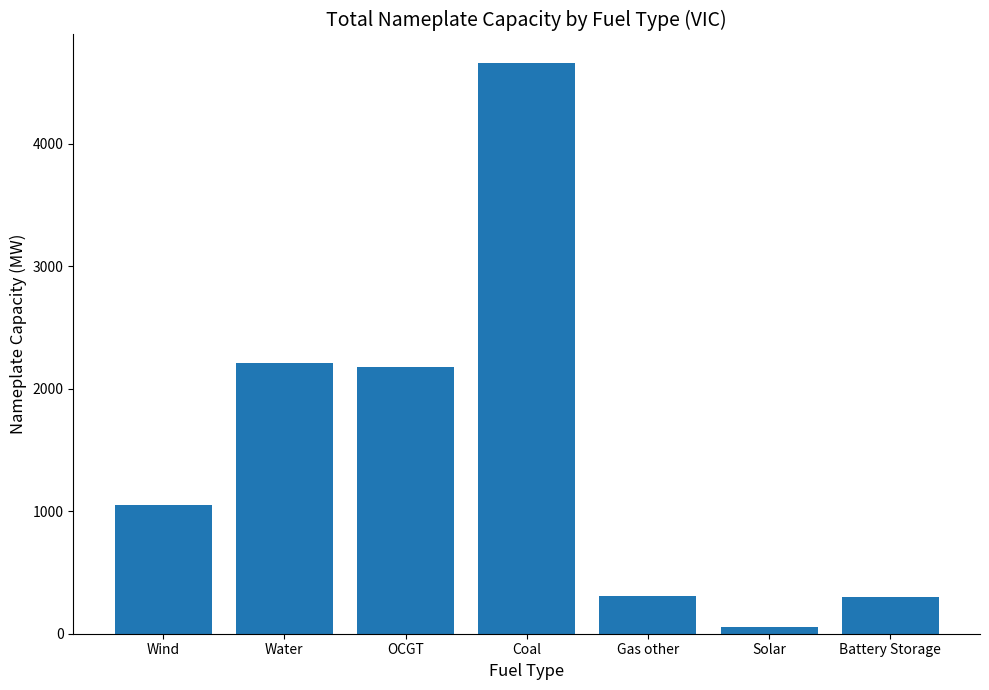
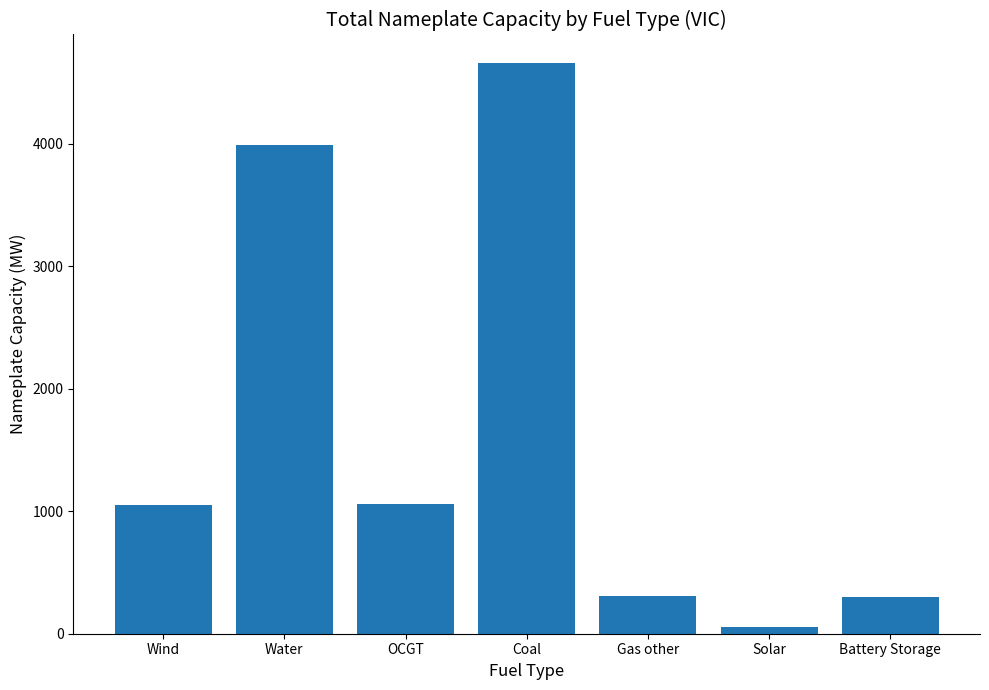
  {
    "Wind": 1050,
-   "Water": 2210,
-   "OCGT": 2180,
+   "Water": 3990,
+   "OCGT": 1060,
    "Coal": 4660,
    "Gas other": 310,
    "Solar": 60,
    "Battery Storage": 300
  }
